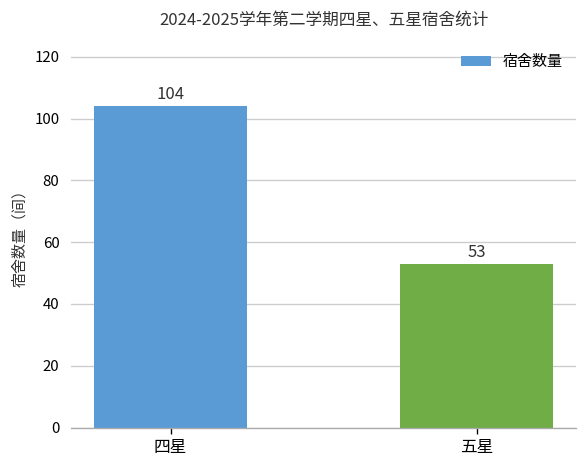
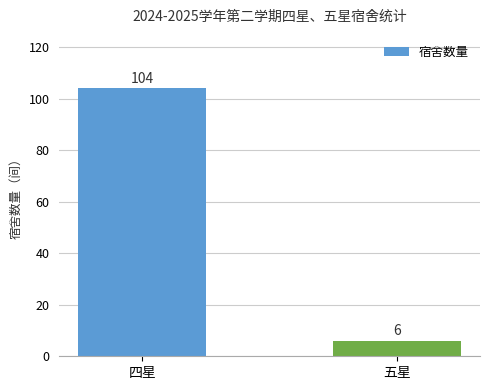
  {
    "四星": 104,
-   "五星": 53
+   "五星": 6
  }
